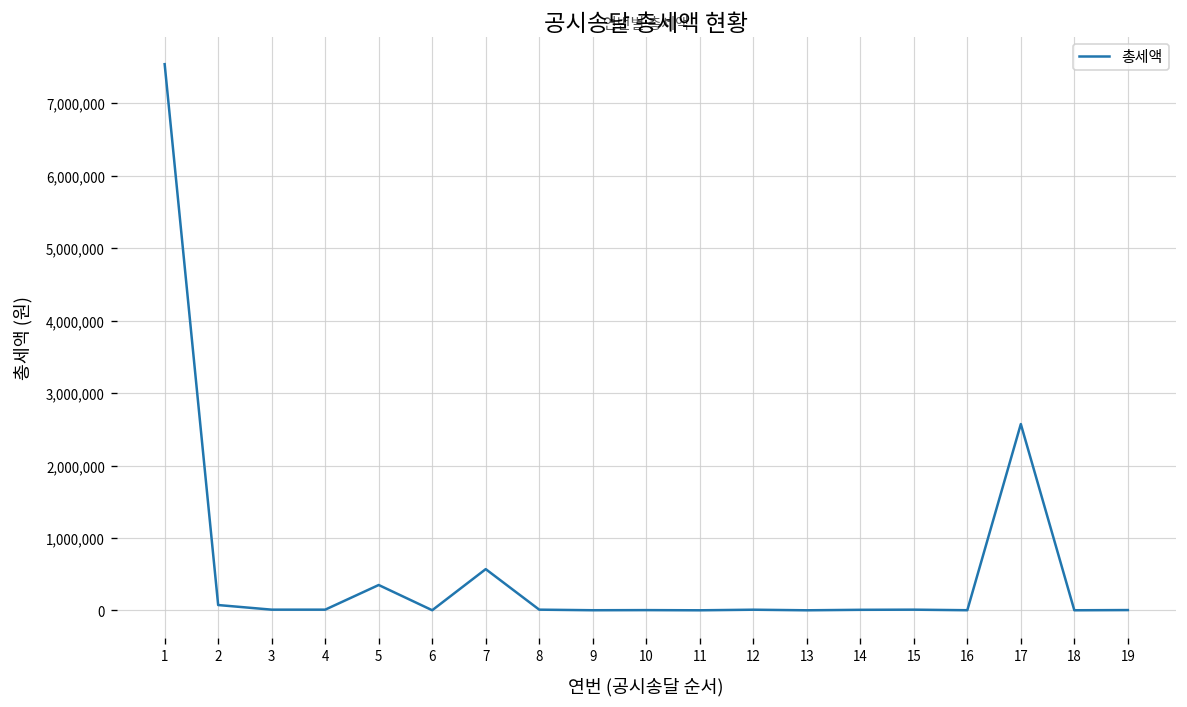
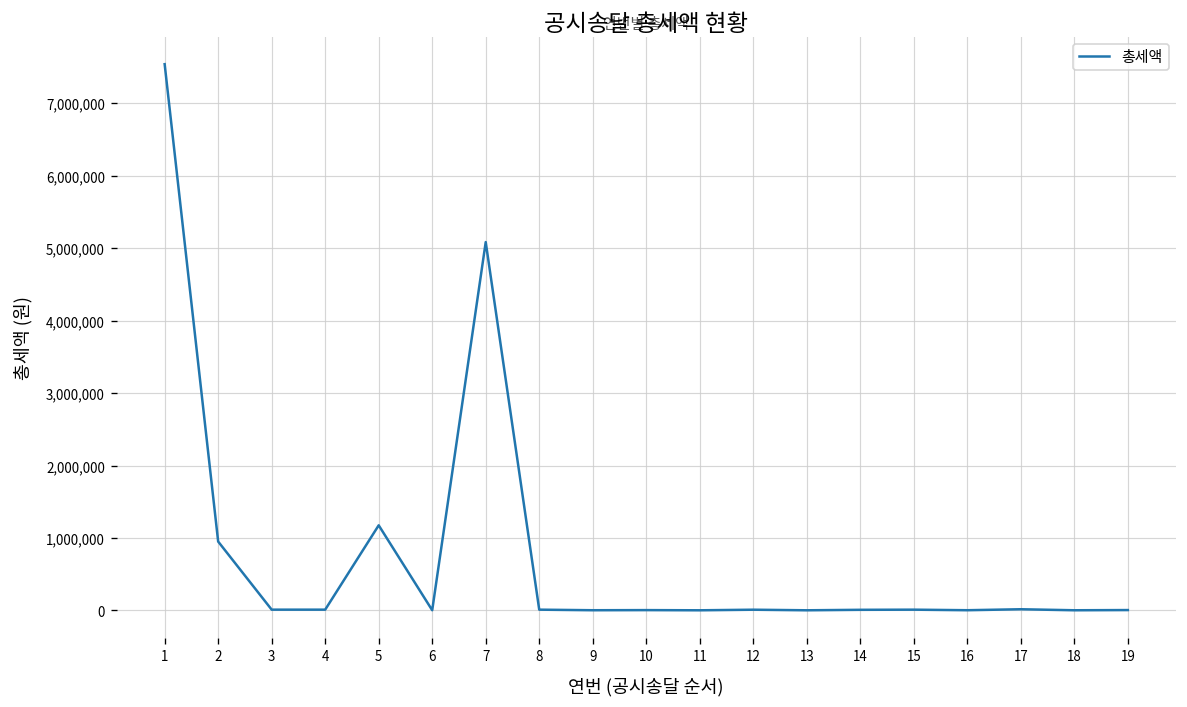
  {
    "1": "7,500,000",
-   "2": "100,000",
+   "2": "1,000,000",
    "3": "0",
    "4": "0",
-   "5": "400,000",
+   "5": "1,200,000",
    "6": "0",
-   "7": "600,000",
+   "7": "5,100,000",
    "8": "0",
    "9": "0",
    "10": "0",
    "11": "0",
    "12": "0",
    "13": "0",
    "14": "0",
    "15": "0",
    "16": "0",
-   "17": "2,600,000",
+   "17": "0",
    "18": "0",
    "19": "0"
  }
